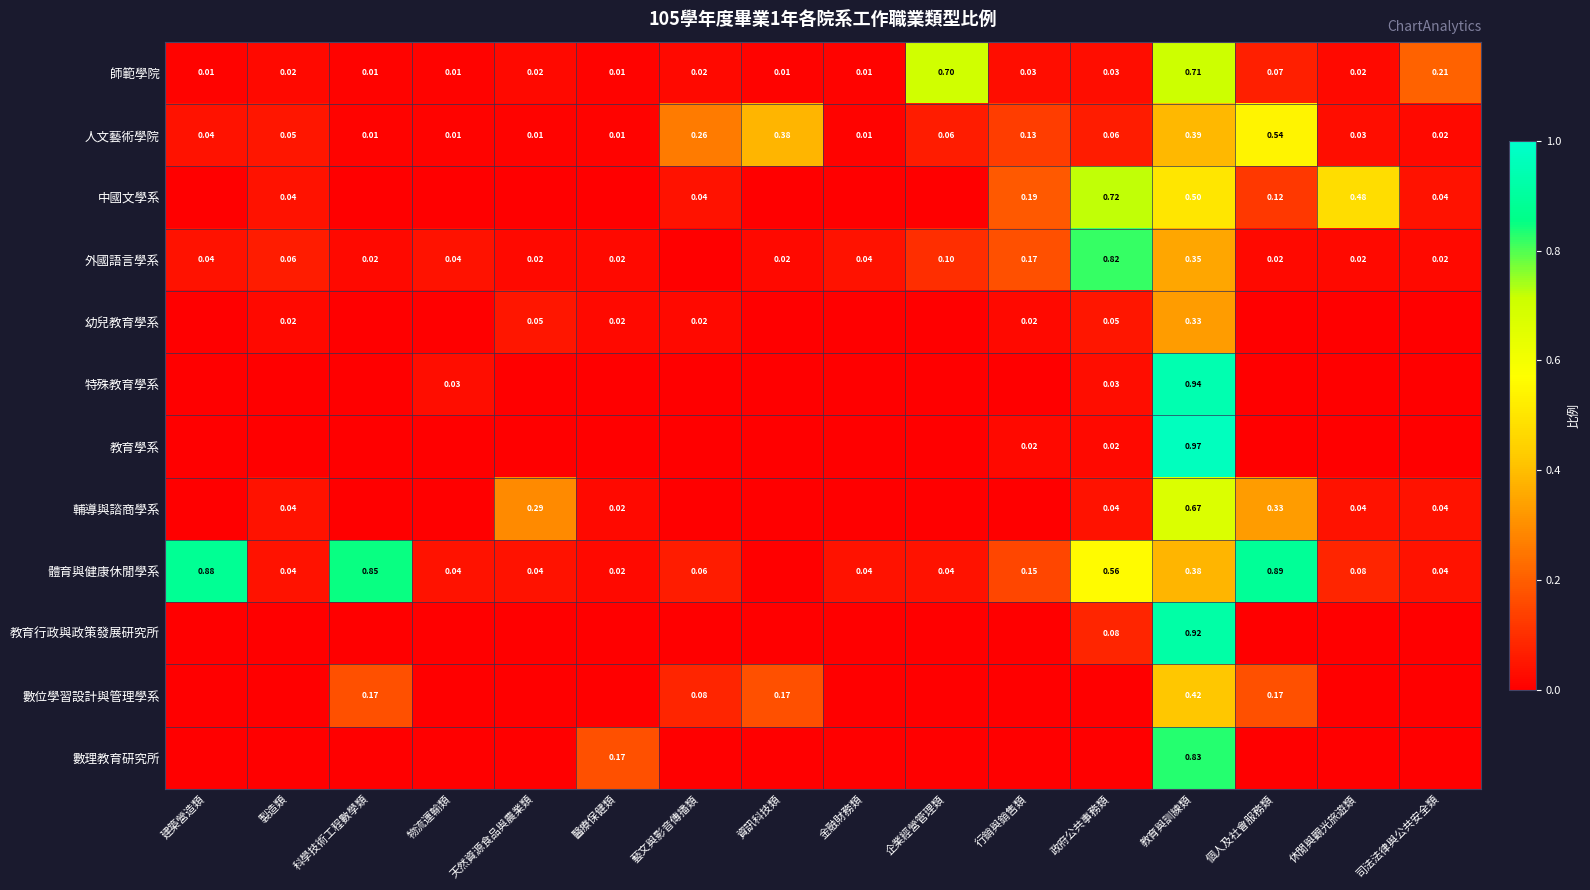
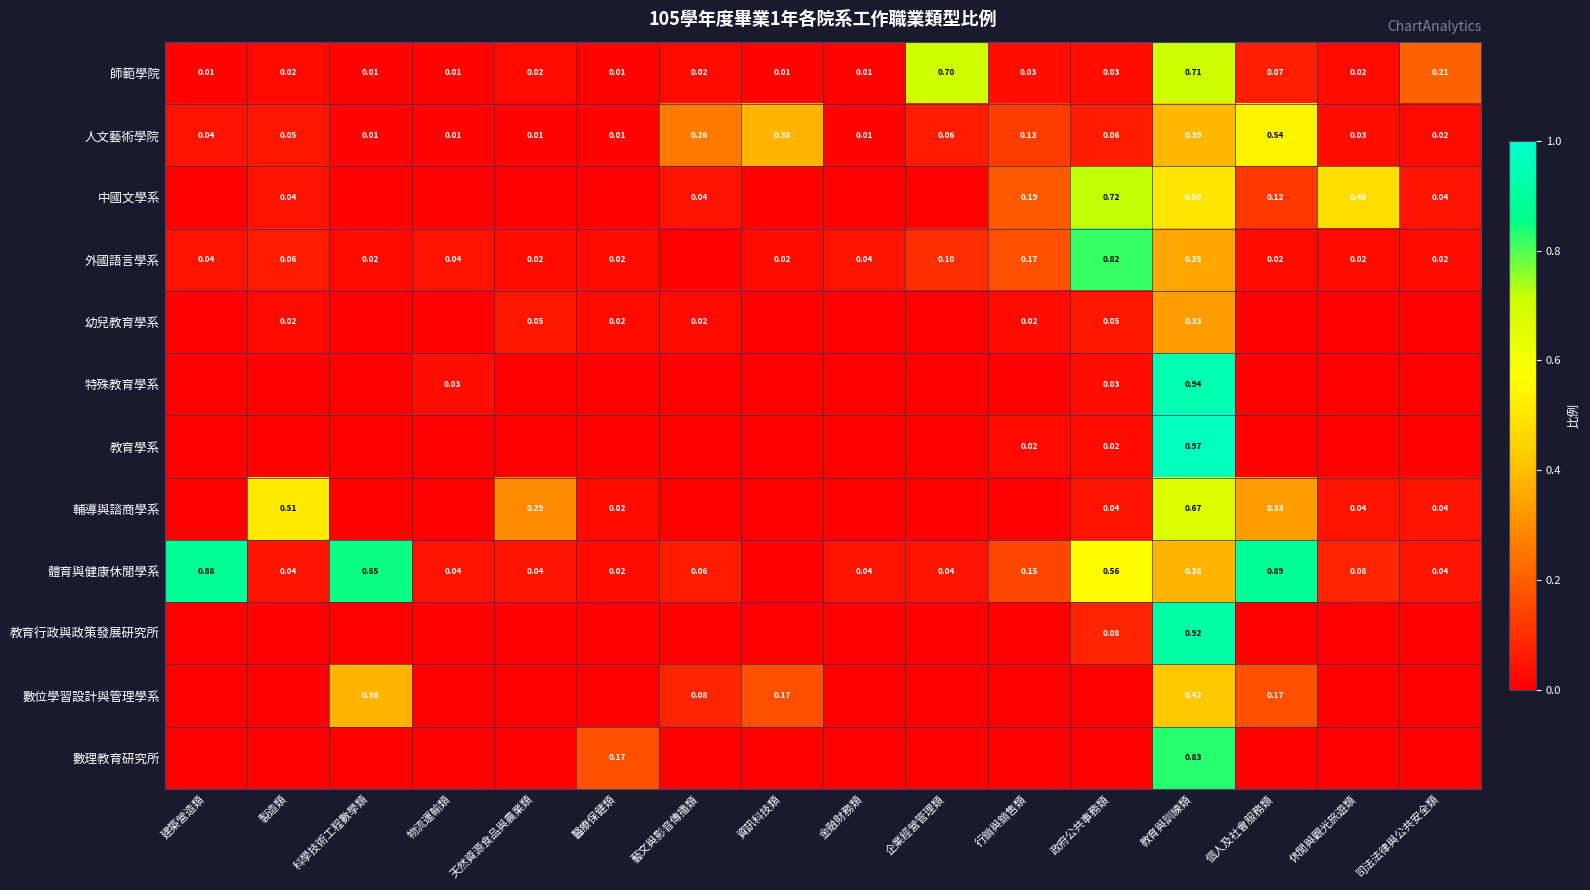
  {
    "師範學院": {
      "建築營造類": 0.01,
      "製造類": 0.02,
      "科學技術工程數學類": 0.01,
      "物流運輸類": 0.01,
      "天然資源食品與農業類": 0.02,
      "醫療保健類": 0.01,
      "藝文與影音傳播類": 0.02,
      "資訊科技類": 0.01,
      "金融財務類": 0.01,
      "企業經營管理類": 0.70,
      "行銷與銷售類": 0.03,
      "政府公共事務類": 0.03,
      "教育與訓練類": 0.71,
      "個人及社會服務類": 0.07,
      "休閒與觀光旅遊類": 0.02,
      "司法法律與公共安全類": 0.21
    },
    "人文藝術學院": {
      "建築營造類": 0.04,
      "製造類": 0.05,
      "科學技術工程數學類": 0.01,
      "物流運輸類": 0.01,
      "天然資源食品與農業類": 0.01,
      "醫療保健類": 0.01,
      "藝文與影音傳播類": 0.26,
      "資訊科技類": 0.38,
      "金融財務類": 0.01,
      "企業經營管理類": 0.06,
      "行銷與銷售類": 0.13,
      "政府公共事務類": 0.06,
      "教育與訓練類": 0.39,
      "個人及社會服務類": 0.54,
      "休閒與觀光旅遊類": 0.03,
      "司法法律與公共安全類": 0.02
    },
    "中國文學系": {
      "製造類": 0.04,
      "藝文與影音傳播類": 0.04,
      "行銷與銷售類": 0.19,
      "政府公共事務類": 0.72,
      "教育與訓練類": 0.50,
      "個人及社會服務類": 0.12,
      "休閒與觀光旅遊類": 0.48,
      "司法法律與公共安全類": 0.04
    },
    "外國語言學系": {
      "建築營造類": 0.04,
      "製造類": 0.06,
      "科學技術工程數學類": 0.02,
      "物流運輸類": 0.04,
      "天然資源食品與農業類": 0.02,
      "醫療保健類": 0.02,
      "資訊科技類": 0.02,
      "金融財務類": 0.04,
      "企業經營管理類": 0.10,
      "行銷與銷售類": 0.17,
      "政府公共事務類": 0.82,
      "教育與訓練類": 0.35,
      "個人及社會服務類": 0.02,
      "休閒與觀光旅遊類": 0.02,
      "司法法律與公共安全類": 0.02
    },
    "幼兒教育學系": {
      "製造類": 0.02,
      "天然資源食品與農業類": 0.05,
      "醫療保健類": 0.02,
      "藝文與影音傳播類": 0.02,
      "行銷與銷售類": 0.02,
      "政府公共事務類": 0.05,
      "教育與訓練類": 0.33
    },
    "特殊教育學系": {
      "物流運輸類": 0.03,
      "政府公共事務類": 0.03,
      "教育與訓練類": 0.94
    },
    "教育學系": {
      "行銷與銷售類": 0.02,
      "政府公共事務類": 0.02,
      "教育與訓練類": 0.97
    },
    "輔導與諮商學系": {
-     "製造類": 0.04,
+     "製造類": 0.51,
      "天然資源食品與農業類": 0.29,
      "醫療保健類": 0.02,
      "政府公共事務類": 0.04,
      "教育與訓練類": 0.67,
      "個人及社會服務類": 0.33,
      "休閒與觀光旅遊類": 0.04,
      "司法法律與公共安全類": 0.04
    },
    "體育與健康休閒學系": {
      "建築營造類": 0.88,
      "製造類": 0.04,
      "科學技術工程數學類": 0.85,
      "物流運輸類": 0.04,
      "天然資源食品與農業類": 0.04,
      "醫療保健類": 0.02,
      "藝文與影音傳播類": 0.06,
      "金融財務類": 0.04,
      "企業經營管理類": 0.04,
      "行銷與銷售類": 0.15,
      "政府公共事務類": 0.56,
      "教育與訓練類": 0.38,
      "個人及社會服務類": 0.89,
      "休閒與觀光旅遊類": 0.08,
      "司法法律與公共安全類": 0.04
    },
    "教育行政與政策發展研究所": {
      "政府公共事務類": 0.08,
      "教育與訓練類": 0.92
    },
    "數位學習設計與管理學系": {
-     "科學技術工程數學類": 0.17,
+     "科學技術工程數學類": 0.38,
      "藝文與影音傳播類": 0.08,
      "資訊科技類": 0.17,
      "教育與訓練類": 0.42,
      "個人及社會服務類": 0.17
    },
    "數理教育研究所": {
      "醫療保健類": 0.17,
      "教育與訓練類": 0.83
    }
  }
